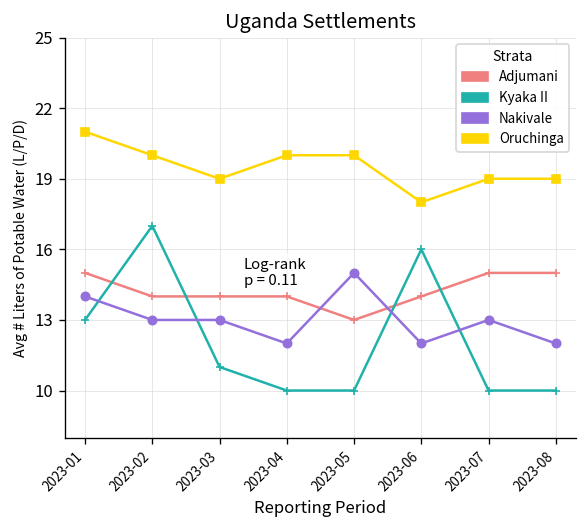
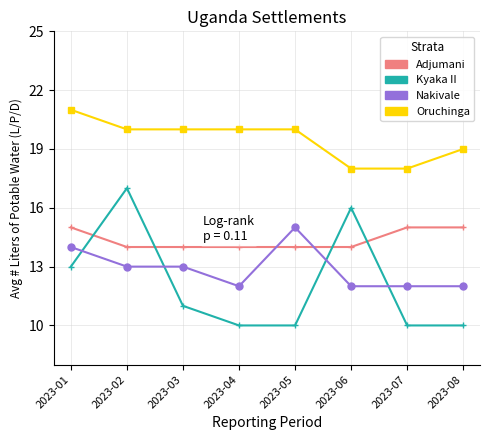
  {
    "Adjumani": {
      "2023-01": 15,
      "2023-02": 14,
      "2023-03": 14,
-     "2023-05": 13,
+     "2023-05": 14,
      "2023-06": 14,
      "2023-07": 15,
      "2023-08": 15
    },
    "Kyaka II": {
      "2023-01": 13,
      "2023-02": 17,
      "2023-03": 11,
      "2023-04": 10,
      "2023-05": 10,
      "2023-06": 16,
      "2023-07": 10,
      "2023-08": 10
    },
    "Nakivale": {
      "2023-01": 14,
      "2023-02": 13,
      "2023-03": 13,
      "2023-04": 12,
      "2023-05": 15,
      "2023-06": 12,
-     "2023-07": 13,
+     "2023-07": 12,
      "2023-08": 12
    },
    "Oruchinga": {
      "2023-01": 21,
      "2023-02": 20,
-     "2023-03": 19,
+     "2023-03": 20,
      "2023-04": 20,
      "2023-05": 20,
      "2023-06": 18,
-     "2023-07": 19,
+     "2023-07": 18,
      "2023-08": 19
    }
  }
